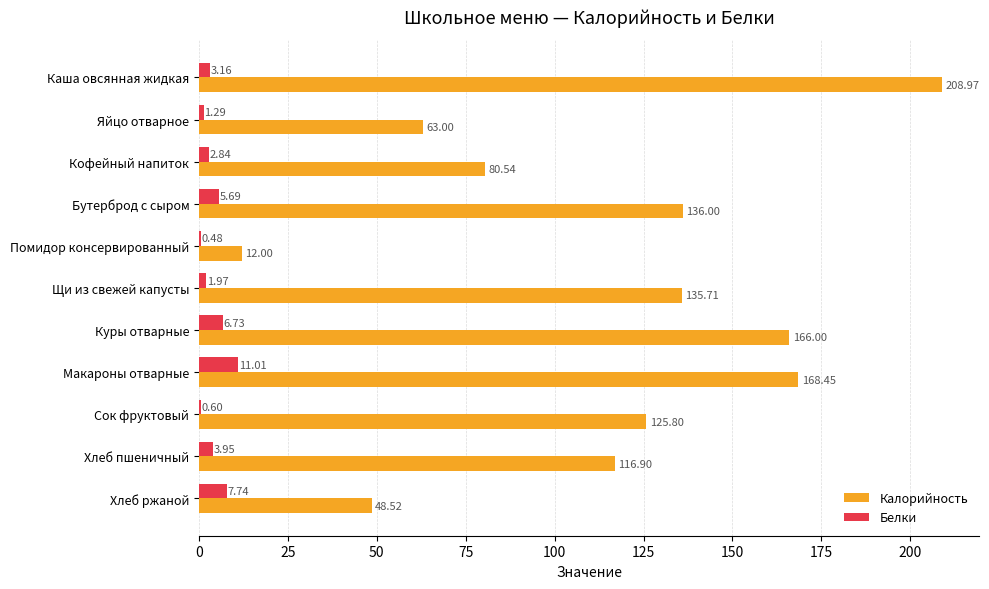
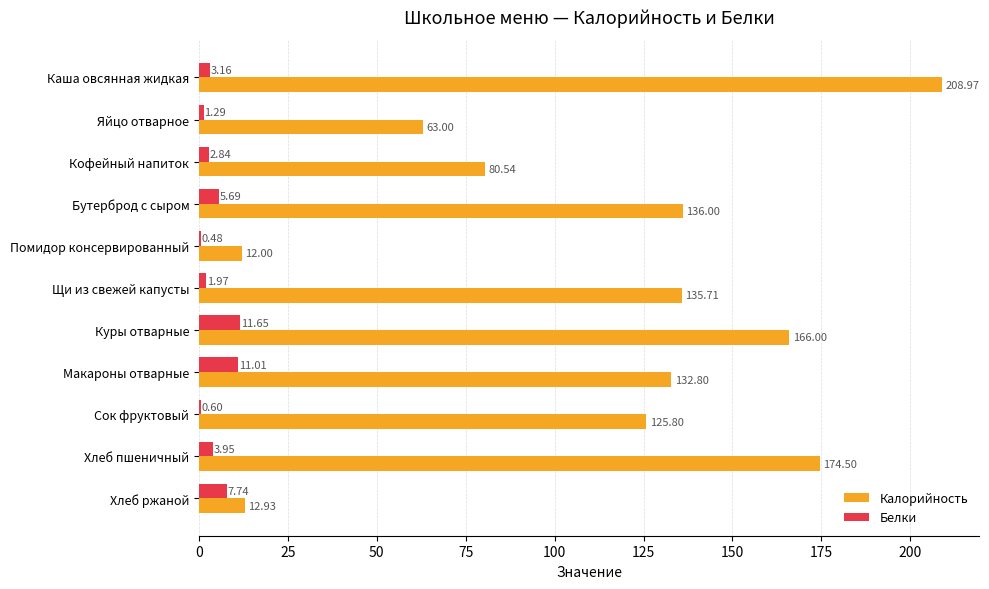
  {
    "Калорийность": {
      "Каша овсянная жидкая": 208.97,
      "Яйцо отварное": 63.00,
      "Кофейный напиток": 80.54,
      "Бутерброд с сыром": 136.00,
      "Помидор консервированный": 12.00,
      "Щи из свежей капусты": 135.71,
      "Куры отварные": 166.00,
-     "Макароны отварные": 168.45,
+     "Макароны отварные": 132.80,
      "Сок фруктовый": 125.80,
-     "Хлеб пшеничный": 116.90,
-     "Хлеб ржаной": 48.52
+     "Хлеб пшеничный": 174.50,
+     "Хлеб ржаной": 12.93
    },
    "Белки": {
      "Каша овсянная жидкая": 3.16,
      "Яйцо отварное": 1.29,
      "Кофейный напиток": 2.84,
      "Бутерброд с сыром": 5.69,
      "Помидор консервированный": 0.48,
      "Щи из свежей капусты": 1.97,
-     "Куры отварные": 6.73,
+     "Куры отварные": 11.65,
      "Макароны отварные": 11.01,
      "Сок фруктовый": 0.60,
      "Хлеб пшеничный": 3.95,
      "Хлеб ржаной": 7.74
    }
  }
